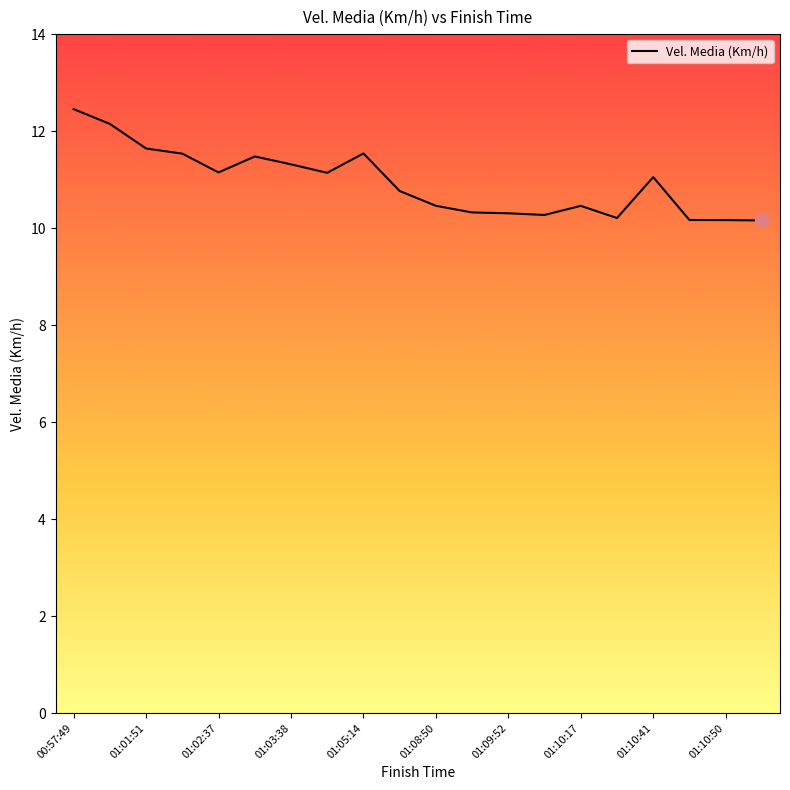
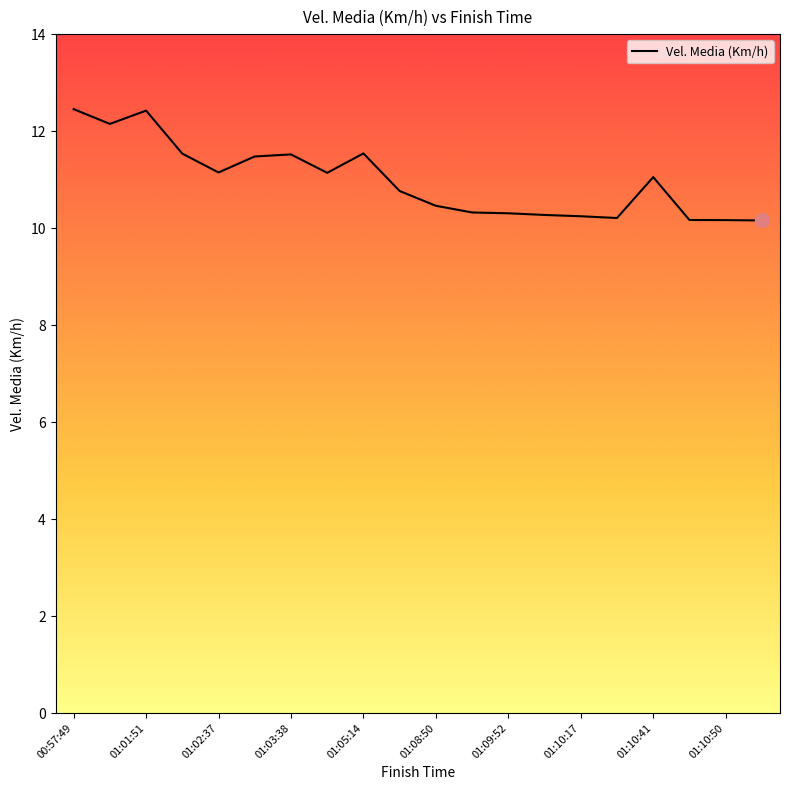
  {
    "Vel. Media (Km/h)": {
      "00:57:49": 12.5,
-     "01:01:51": 11.6,
+     "01:01:51": 12.4,
      "01:02:37": 11.1,
-     "01:03:38": 11.3,
+     "01:03:38": 11.5,
      "01:05:14": 11.5,
      "01:08:50": 10.5,
      "01:09:52": 10.3,
-     "01:10:17": 10.5,
+     "01:10:17": 10.2,
      "01:10:41": 11.1,
      "01:10:50": 10.2
    }
  }
